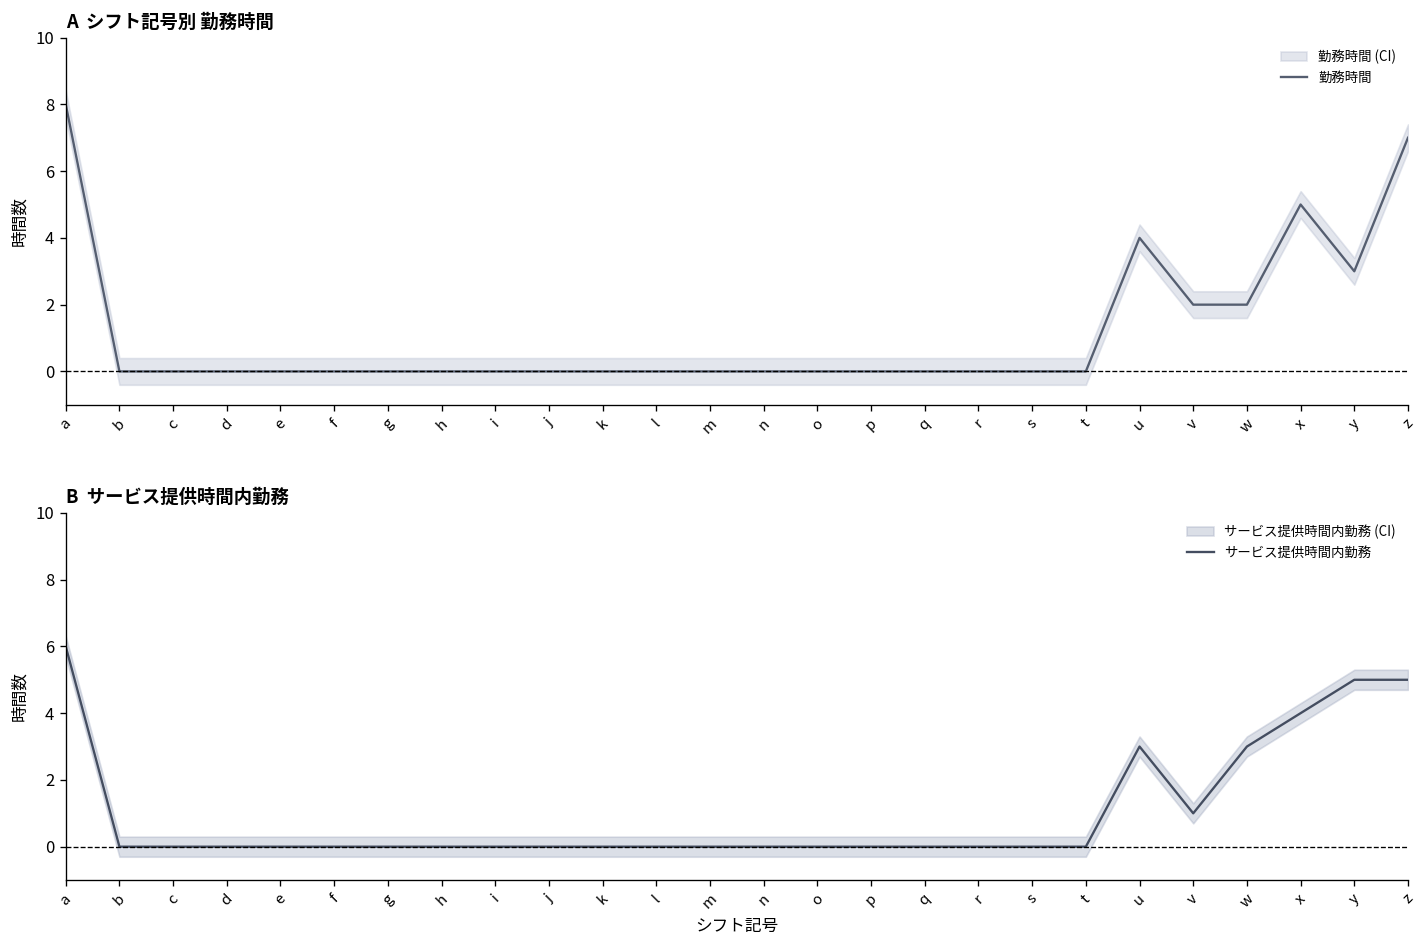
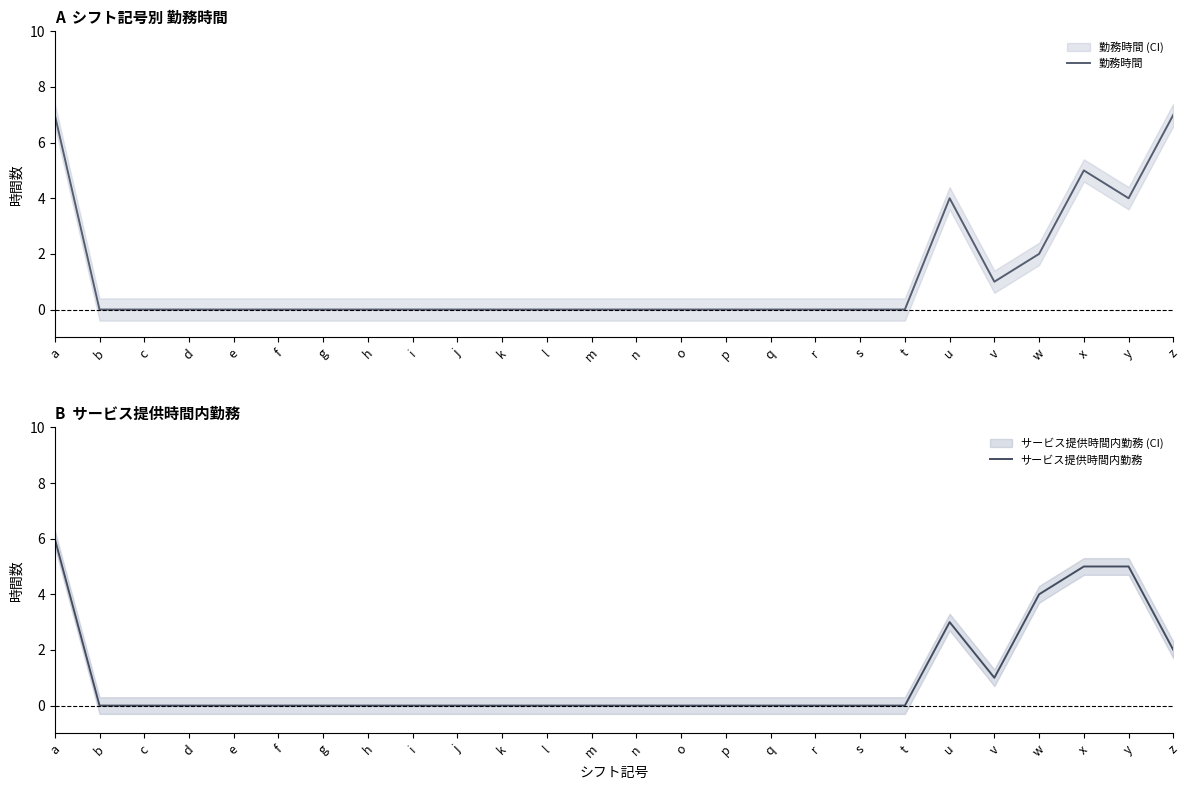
  {
    "A シフト記号別 勤務時間": {
      "勤務時間": {
-       "a": 8,
+       "a": 7,
        "b": 0,
        "c": 0,
        "d": 0,
        "e": 0,
        "f": 0,
        "g": 0,
        "h": 0,
        "i": 0,
        "j": 0,
        "k": 0,
        "l": 0,
        "m": 0,
        "n": 0,
        "o": 0,
        "p": 0,
        "q": 0,
        "r": 0,
        "s": 0,
        "t": 0,
        "u": 4,
-       "v": 2,
+       "v": 1,
        "w": 2,
        "x": 5,
-       "y": 3,
+       "y": 4,
        "z": 7
      }
    },
    "B サービス提供時間内勤務": {
      "サービス提供時間内勤務": {
        "a": 6,
        "b": 0,
        "c": 0,
        "d": 0,
        "e": 0,
        "f": 0,
        "g": 0,
        "h": 0,
        "i": 0,
        "j": 0,
        "k": 0,
        "l": 0,
        "m": 0,
        "n": 0,
        "o": 0,
        "p": 0,
        "q": 0,
        "r": 0,
        "s": 0,
        "t": 0,
        "u": 3,
        "v": 1,
-       "w": 3,
-       "x": 4,
+       "w": 4,
+       "x": 5,
        "y": 5,
-       "z": 5
+       "z": 2
      }
    }
  }
